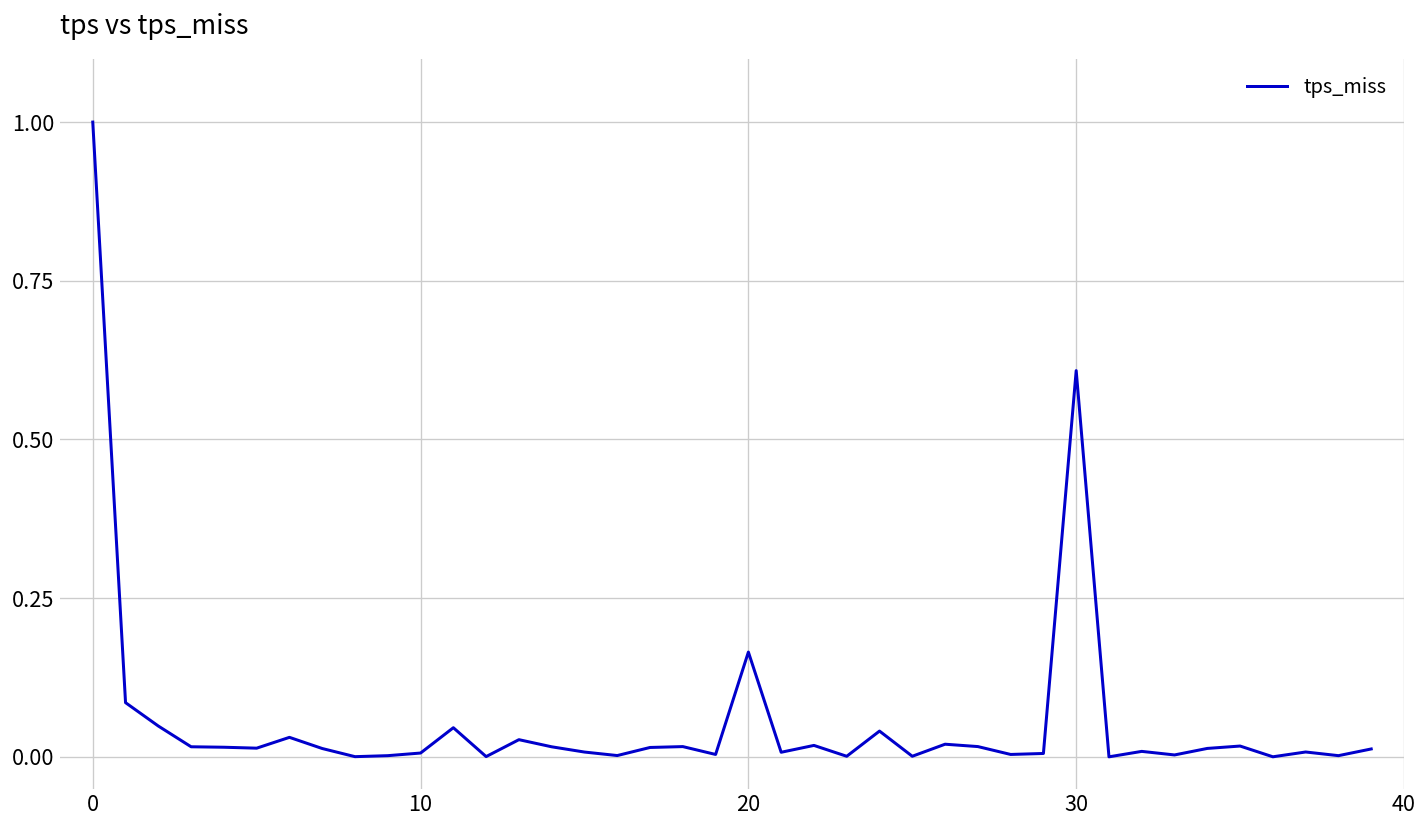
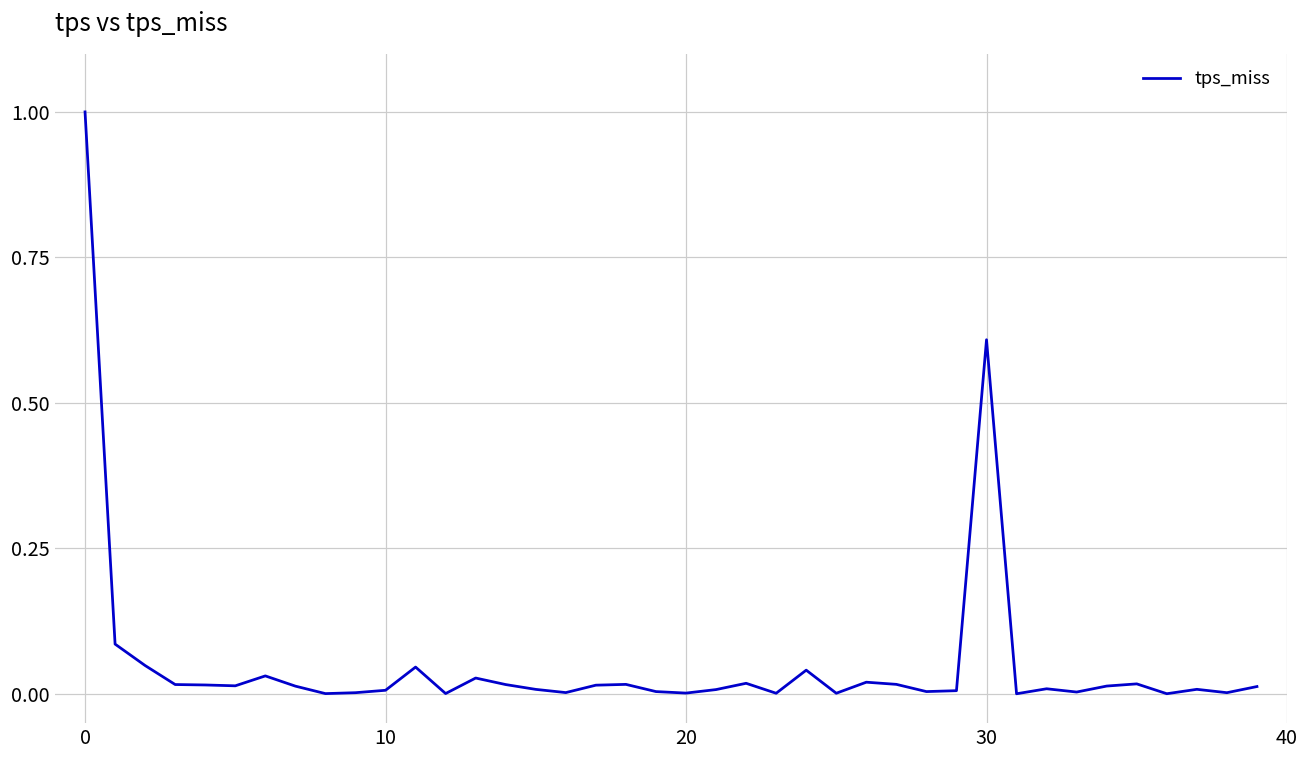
  {
    "0": 1.00,
    "10": 0.01,
-   "20": 0.17,
+   "20": 0.00,
    "30": 0.61
  }
